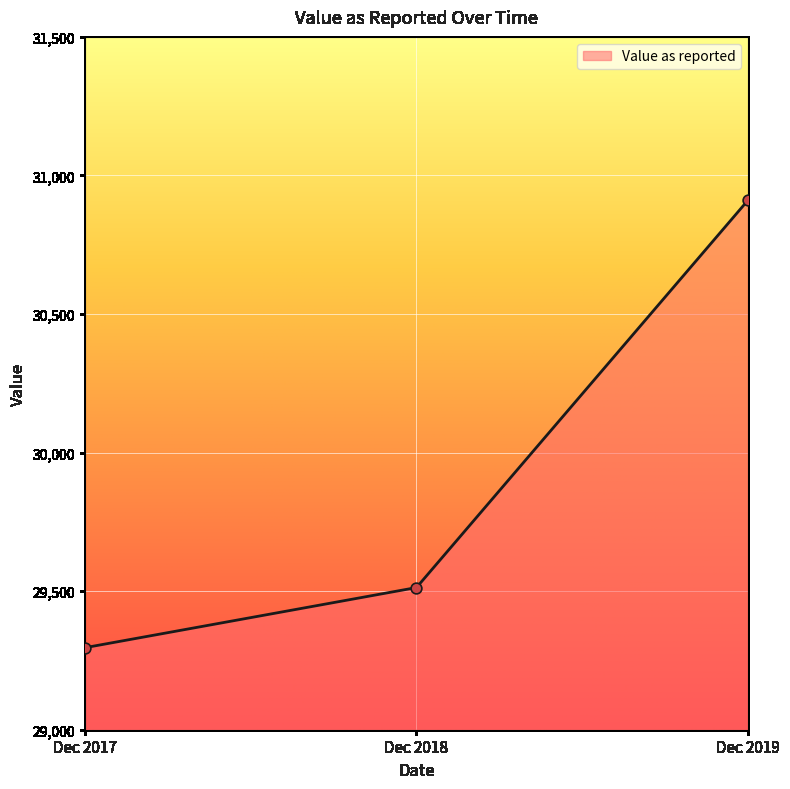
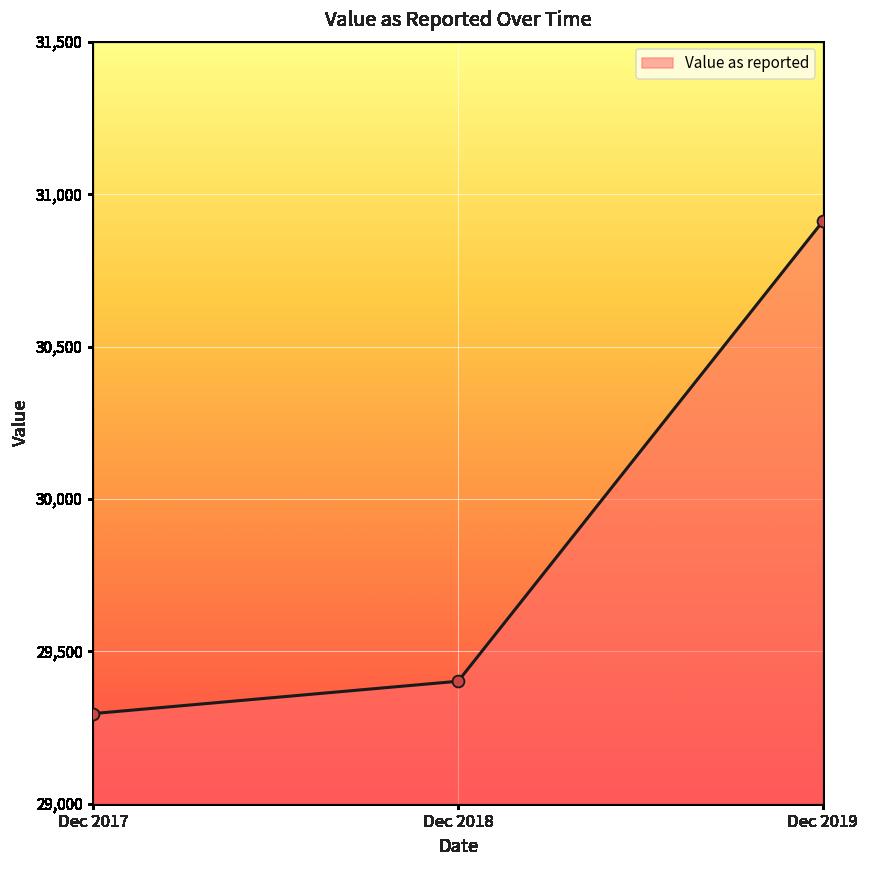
  {
    "Dec 2017": "29,300",
-   "Dec 2018": "29,510",
+   "Dec 2018": "29,400",
    "Dec 2019": "30,910"
  }
